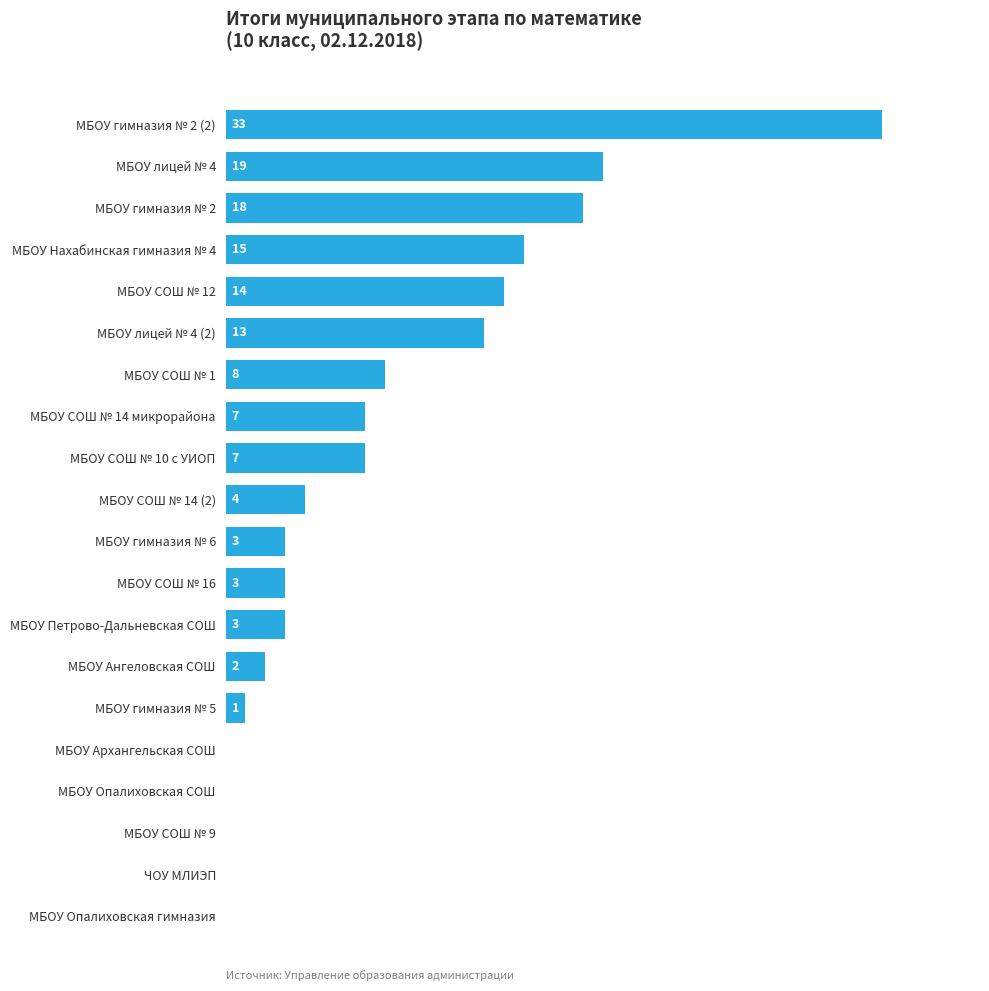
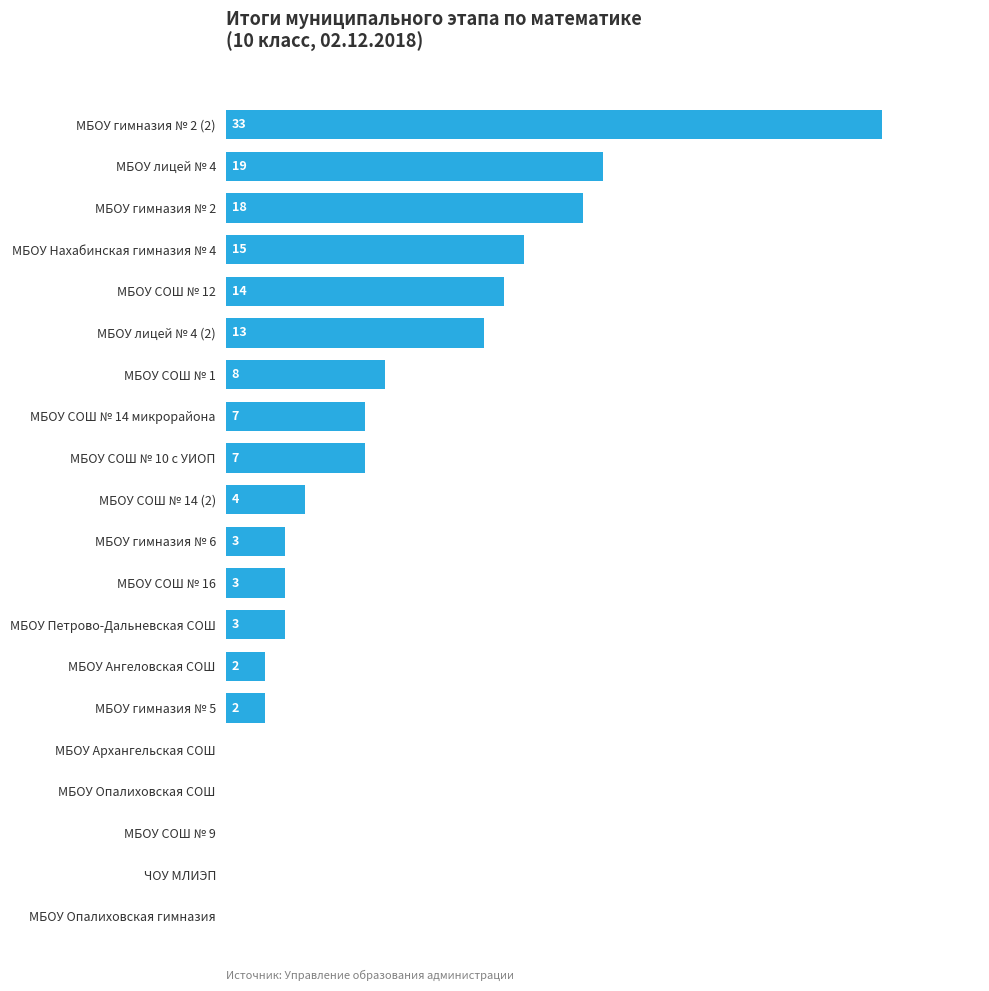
  {
    "МБОУ гимназия № 2 (2)": 33,
    "МБОУ лицей № 4": 19,
    "МБОУ гимназия № 2": 18,
    "МБОУ Нахабинская гимназия № 4": 15,
    "МБОУ СОШ № 12": 14,
    "МБОУ лицей № 4 (2)": 13,
    "МБОУ СОШ № 1": 8,
    "МБОУ СОШ № 14 микрорайона": 7,
    "МБОУ СОШ № 10 с УИОП": 7,
    "МБОУ СОШ № 14 (2)": 4,
    "МБОУ гимназия № 6": 3,
    "МБОУ СОШ № 16": 3,
    "МБОУ Петрово-Дальневская СОШ": 3,
    "МБОУ Ангеловская СОШ": 2,
-   "МБОУ гимназия № 5": 1
+   "МБОУ гимназия № 5": 2
  }
